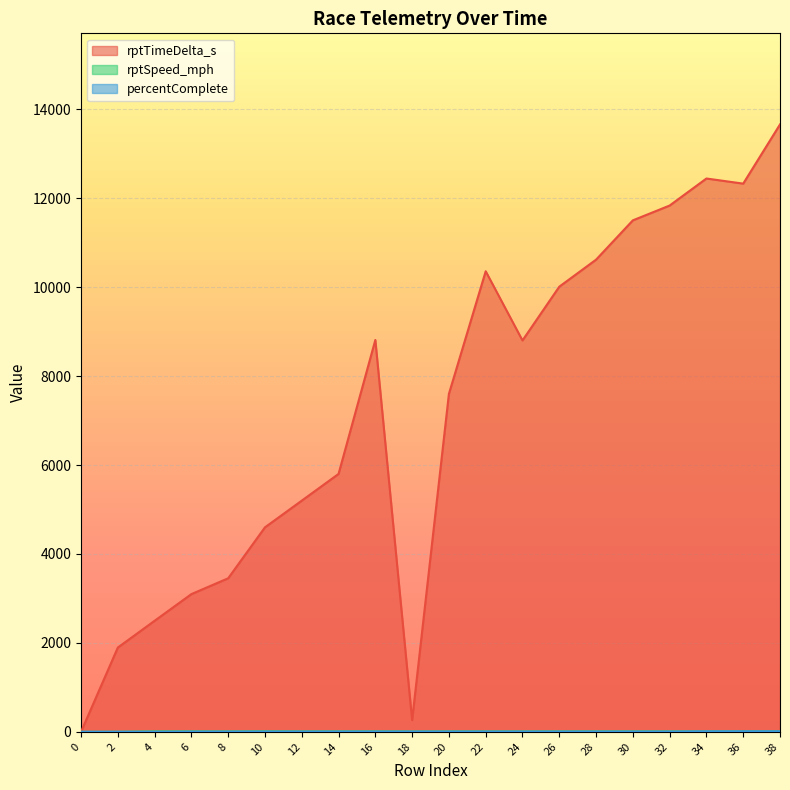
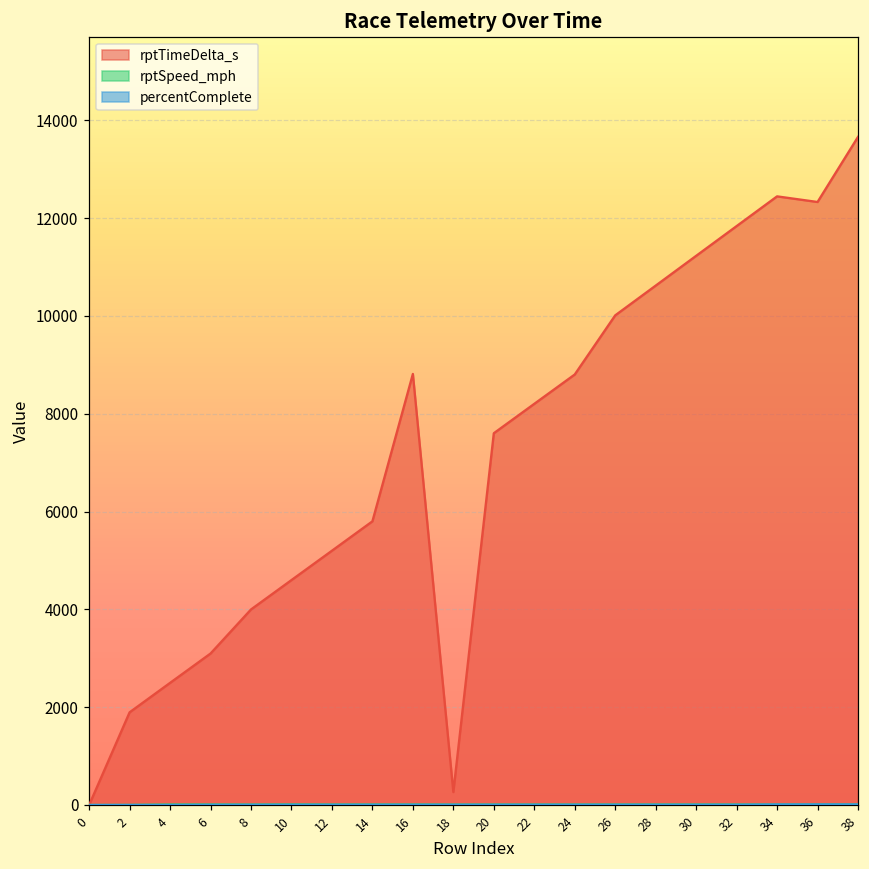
  {
    "rptTimeDelta_s": {
      "2": 1900,
      "4": 2500,
      "6": 3100,
-     "8": 3500,
+     "8": 4000,
      "10": 4600,
      "12": 5200,
      "14": 5800,
      "16": 8800,
      "18": 300,
      "20": 7600,
-     "22": 10400,
+     "22": 8200,
      "24": 8800,
      "26": 10000,
      "28": 10600,
-     "30": 11500,
+     "30": 11200,
      "32": 11800,
      "34": 12400,
      "36": 12300,
      "38": 13700
    }
  }
